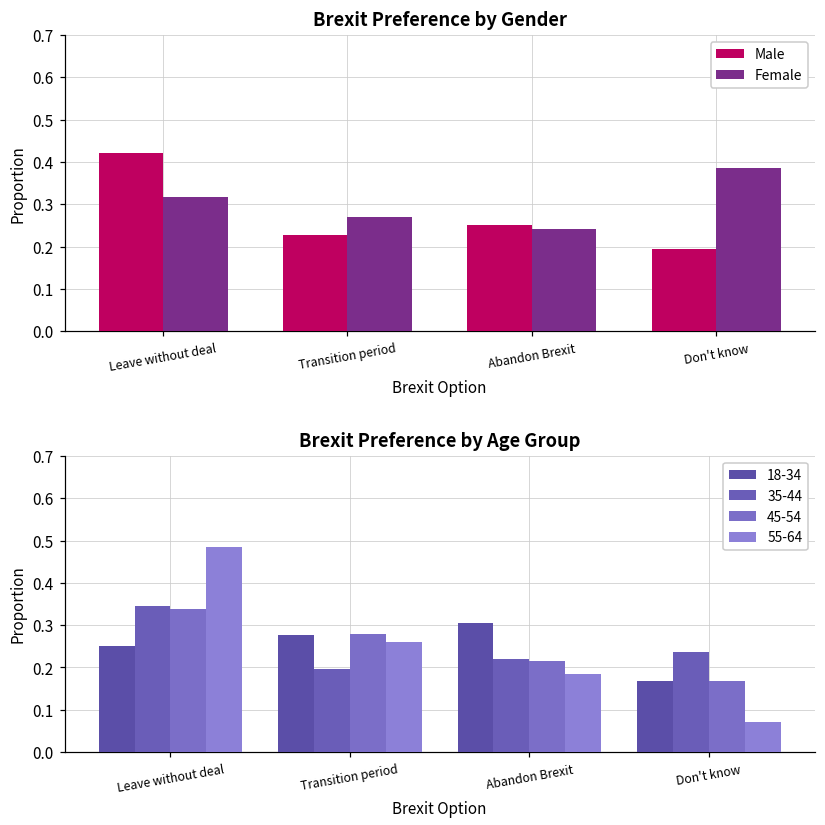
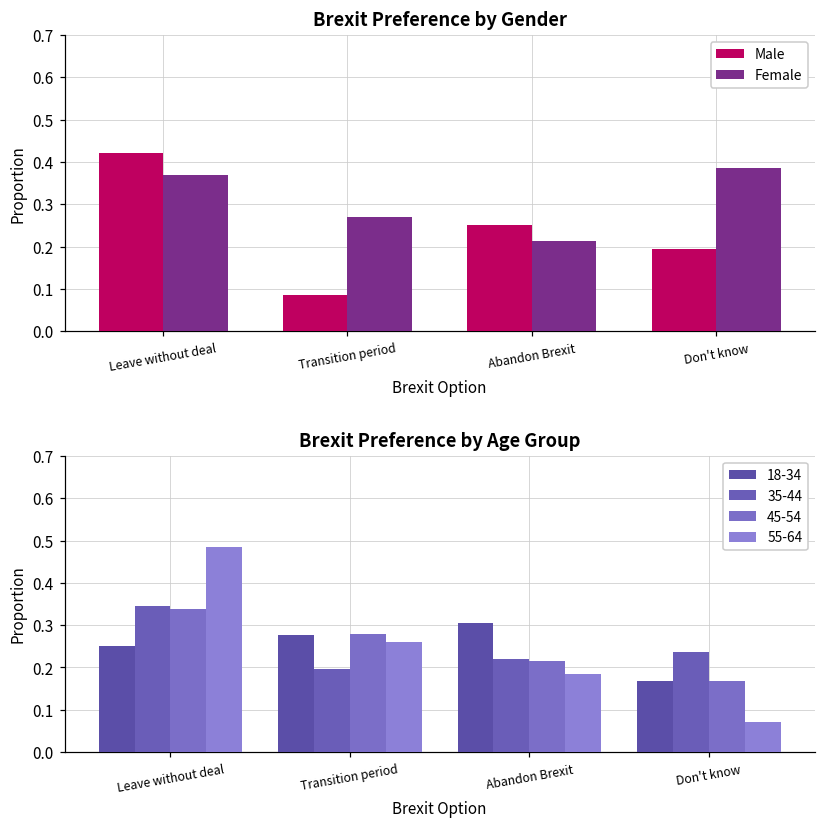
  {
    "Brexit Preference by Gender": {
      "Male": {
        "Leave without deal": 0.42,
-       "Transition period": 0.23,
+       "Transition period": 0.08,
        "Abandon Brexit": 0.25,
        "Don't know": 0.19
      },
      "Female": {
-       "Leave without deal": 0.32,
+       "Leave without deal": 0.37,
        "Transition period": 0.27,
-       "Abandon Brexit": 0.24,
+       "Abandon Brexit": 0.21,
        "Don't know": 0.39
      }
    }
  }
